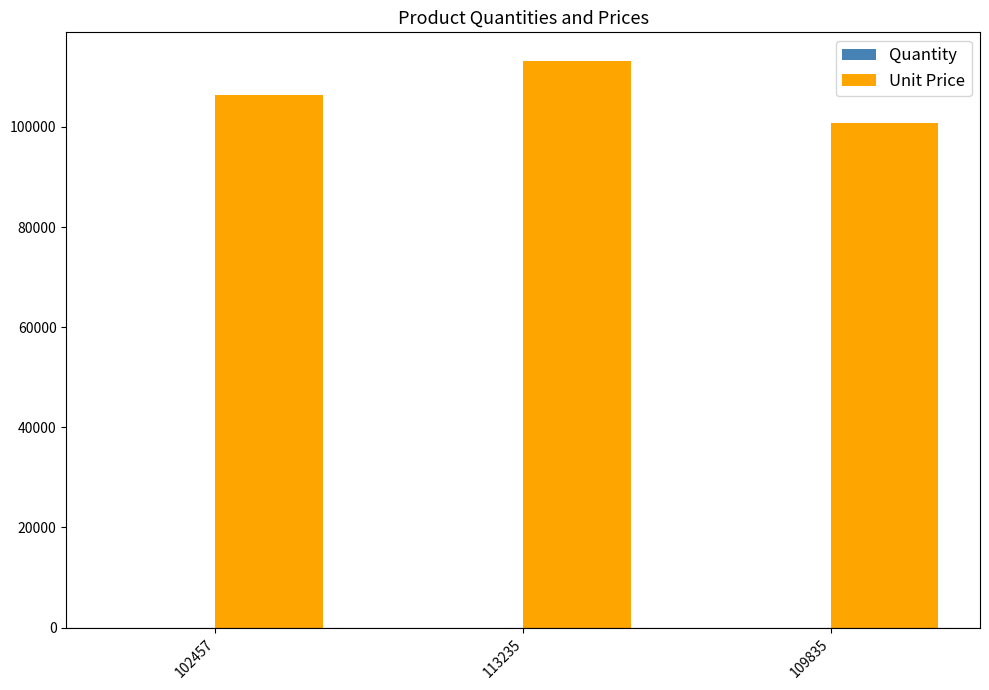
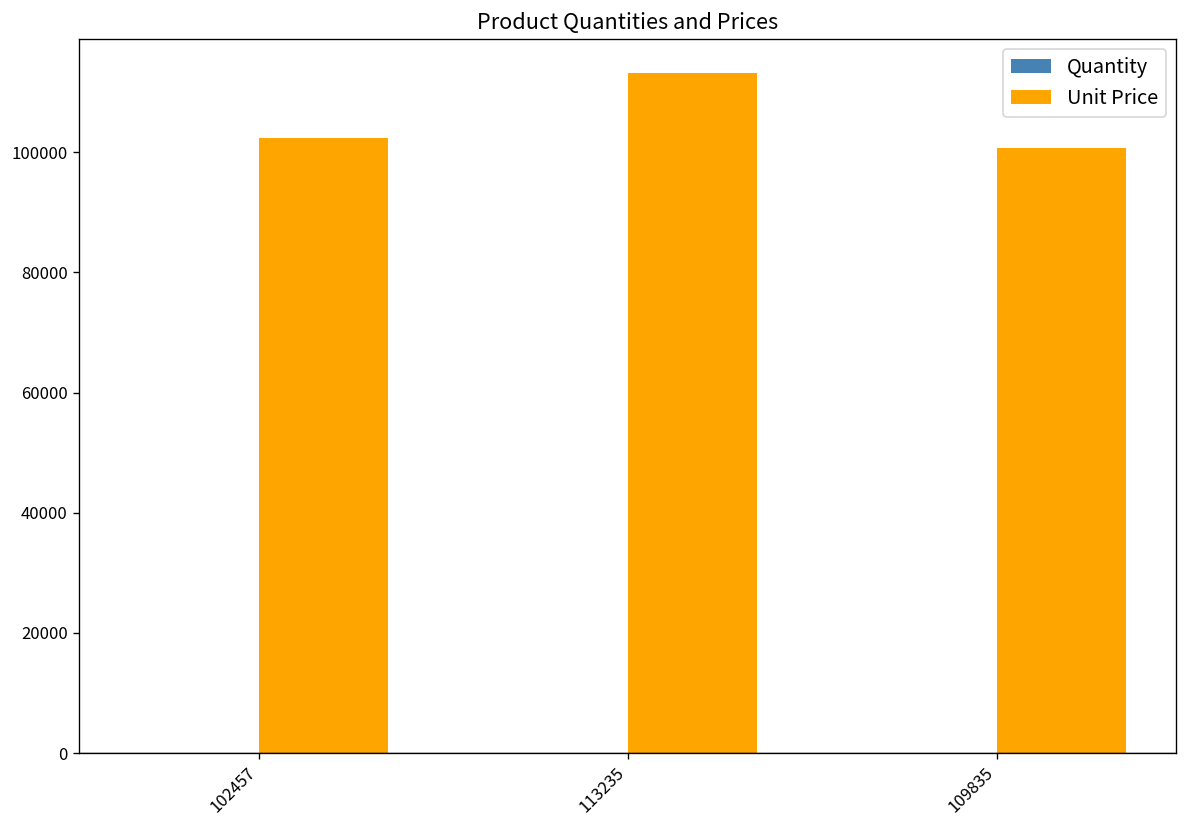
  {
    "Unit Price": {
-     "102457": 106000,
+     "102457": 102000,
      "113235": 113000,
      "109835": 101000
    }
  }
